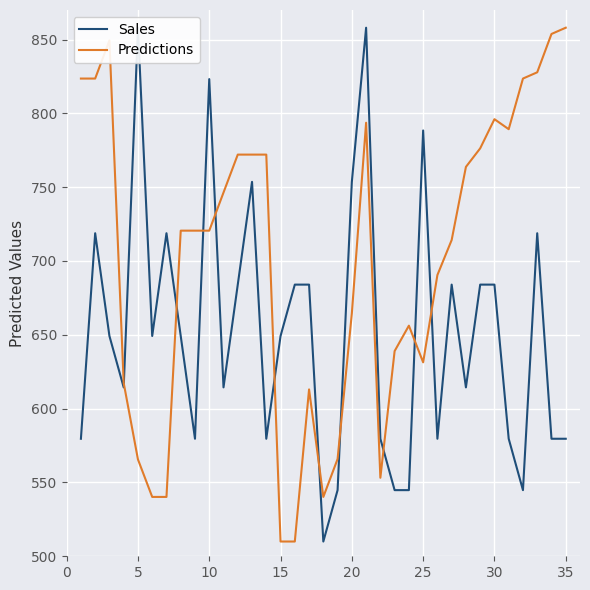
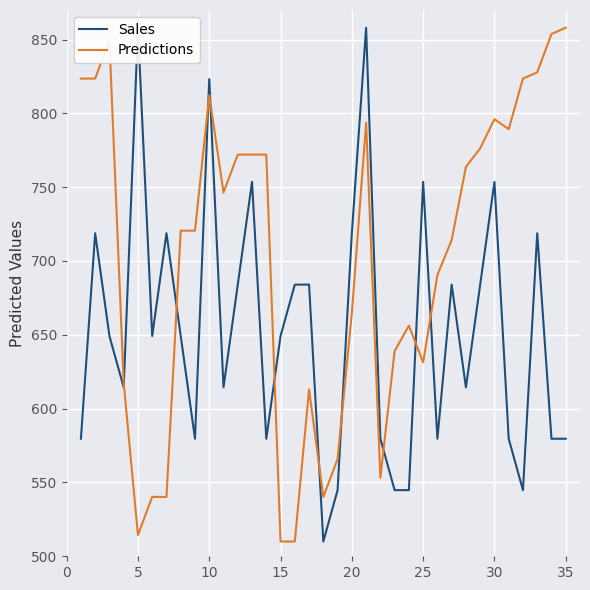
  {
    "Sales": {
      "10": 823,
      "15": 649,
-     "20": 754,
-     "25": 788,
-     "30": 684,
+     "20": 719,
+     "25": 754,
+     "30": 754,
      "35": 580
    },
    "Predictions": {
-     "5": 566,
-     "10": 721,
+     "5": 514,
+     "10": 812,
      "15": 510,
      "20": 665,
      "25": 631,
      "30": 796,
      "35": 858
    }
  }
